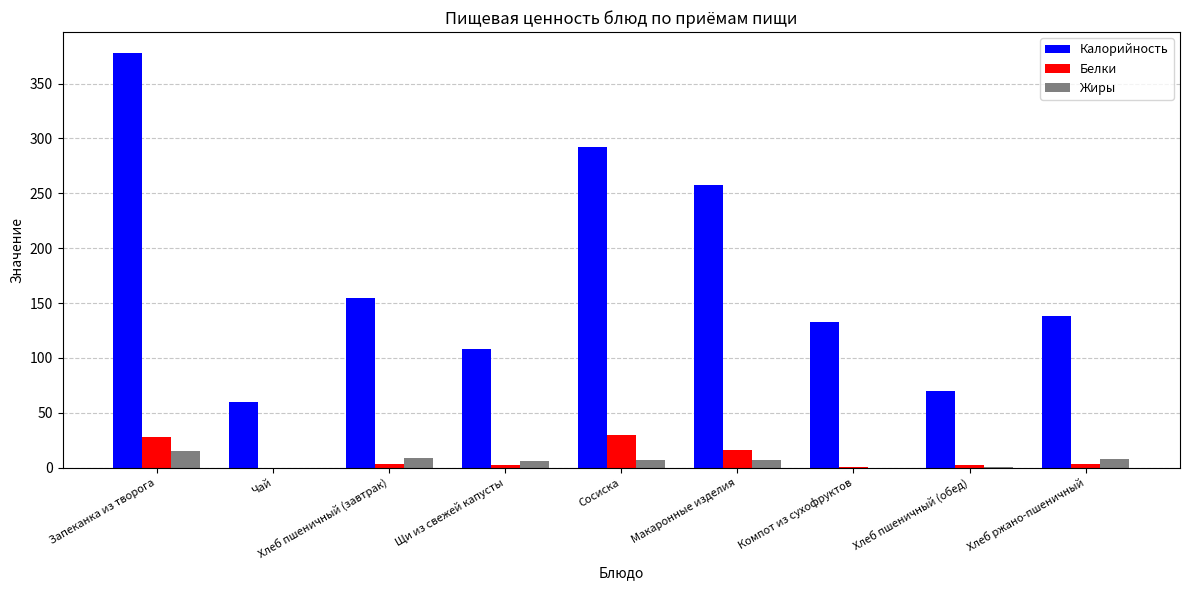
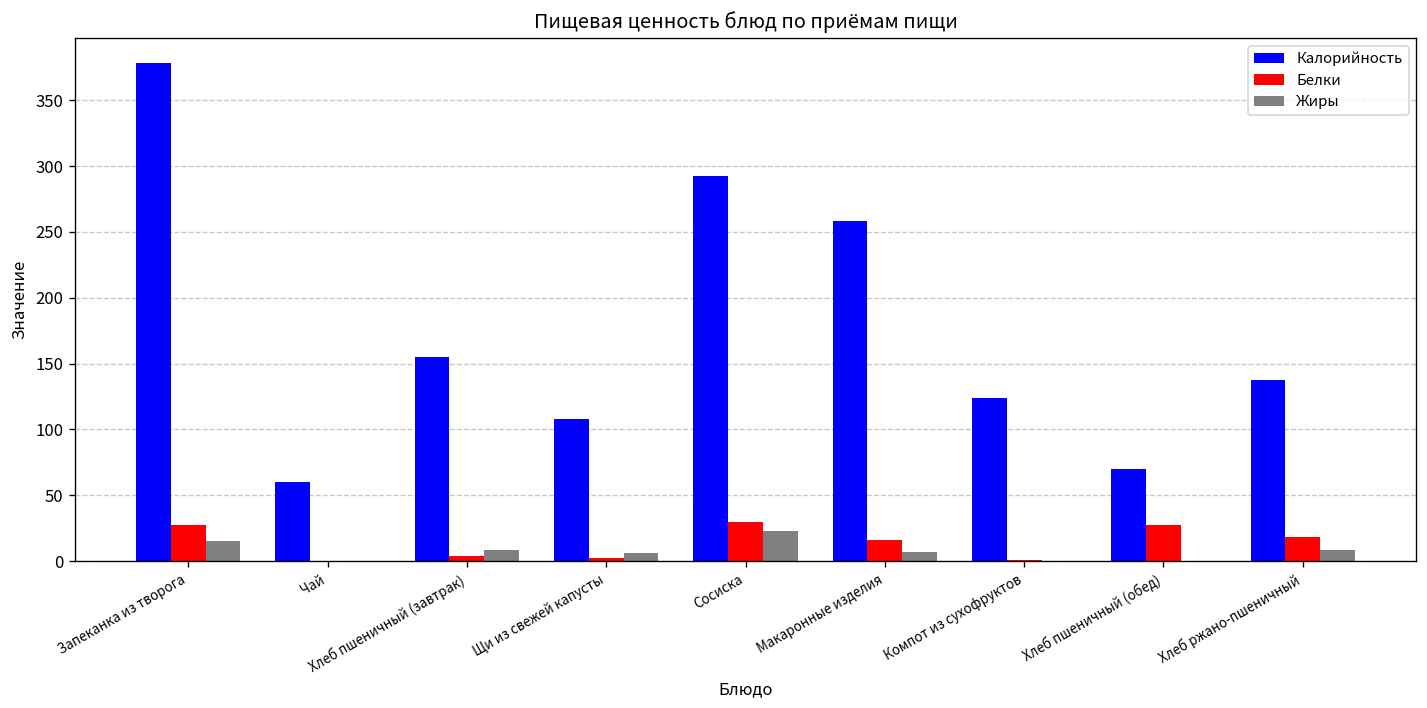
  {
    "Калорийность": {
      "Запеканка из творога": 378,
      "Чай": 60,
      "Хлеб пшеничный (завтрак)": 155,
      "Щи из свежей капусты": 108,
      "Сосиска": 292,
      "Макаронные изделия": 258,
-     "Компот из сухофруктов": 133,
+     "Компот из сухофруктов": 124,
      "Хлеб пшеничный (обед)": 70,
      "Хлеб ржано-пшеничный": 138
    },
    "Белки": {
      "Запеканка из творога": 28,
      "Хлеб пшеничный (завтрак)": 4,
      "Сосиска": 30,
      "Макаронные изделия": 16,
-     "Хлеб пшеничный (обед)": 2,
-     "Хлеб ржано-пшеничный": 3
+     "Хлеб пшеничный (обед)": 28,
+     "Хлеб ржано-пшеничный": 18
    },
    "Жиры": {
      "Запеканка из творога": 15,
      "Хлеб пшеничный (завтрак)": 9,
      "Щи из свежей капусты": 6,
-     "Сосиска": 7,
+     "Сосиска": 23,
      "Макаронные изделия": 7,
      "Хлеб ржано-пшеничный": 8
    }
  }
